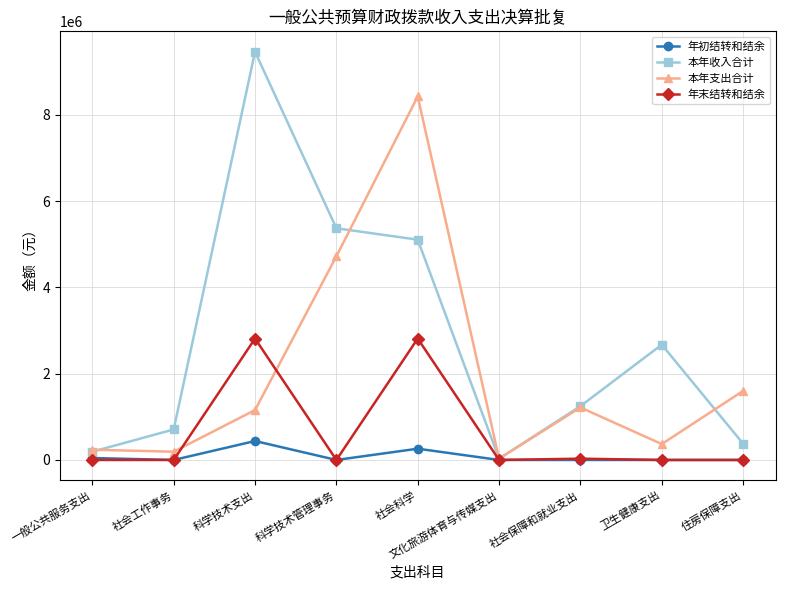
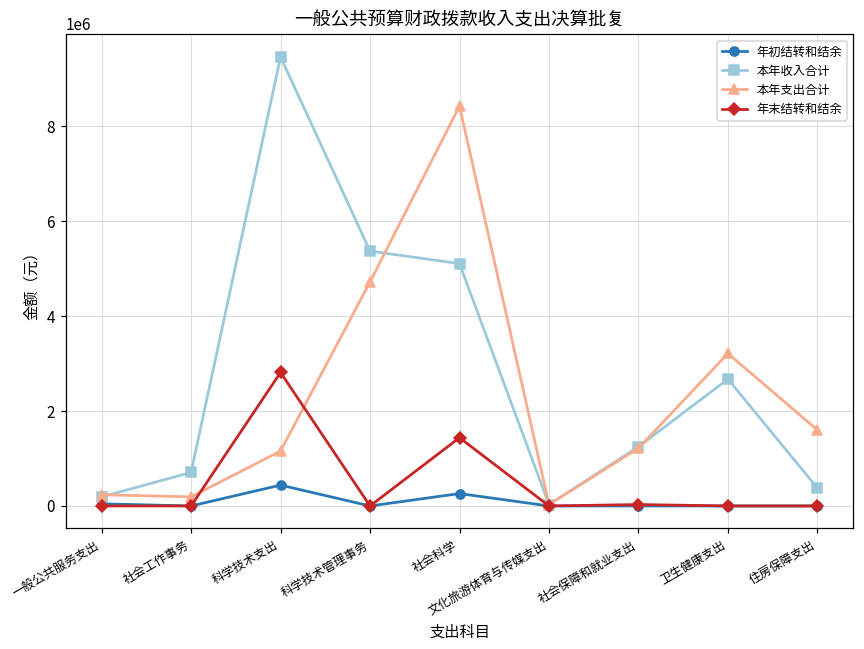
  {
    "年初结转和结余": {
      "科学技术支出": 400000,
      "社会科学": 300000
    },
    "本年收入合计": {
      "社会工作事务": 700000,
      "科学技术支出": 9500000,
      "科学技术管理事务": 5400000,
      "社会科学": 5100000,
      "卫生健康支出": 2700000,
      "住房保障支出": 400000
    },
    "本年支出合计": {
      "社会工作事务": 200000,
      "科学技术支出": 1200000,
      "科学技术管理事务": 4700000,
      "社会科学": 8400000,
-     "卫生健康支出": 400000,
+     "卫生健康支出": 3200000,
      "住房保障支出": 1600000
    },
    "年末结转和结余": {
      "科学技术支出": 2800000,
-     "社会科学": 2800000
+     "社会科学": 1400000
    }
  }
